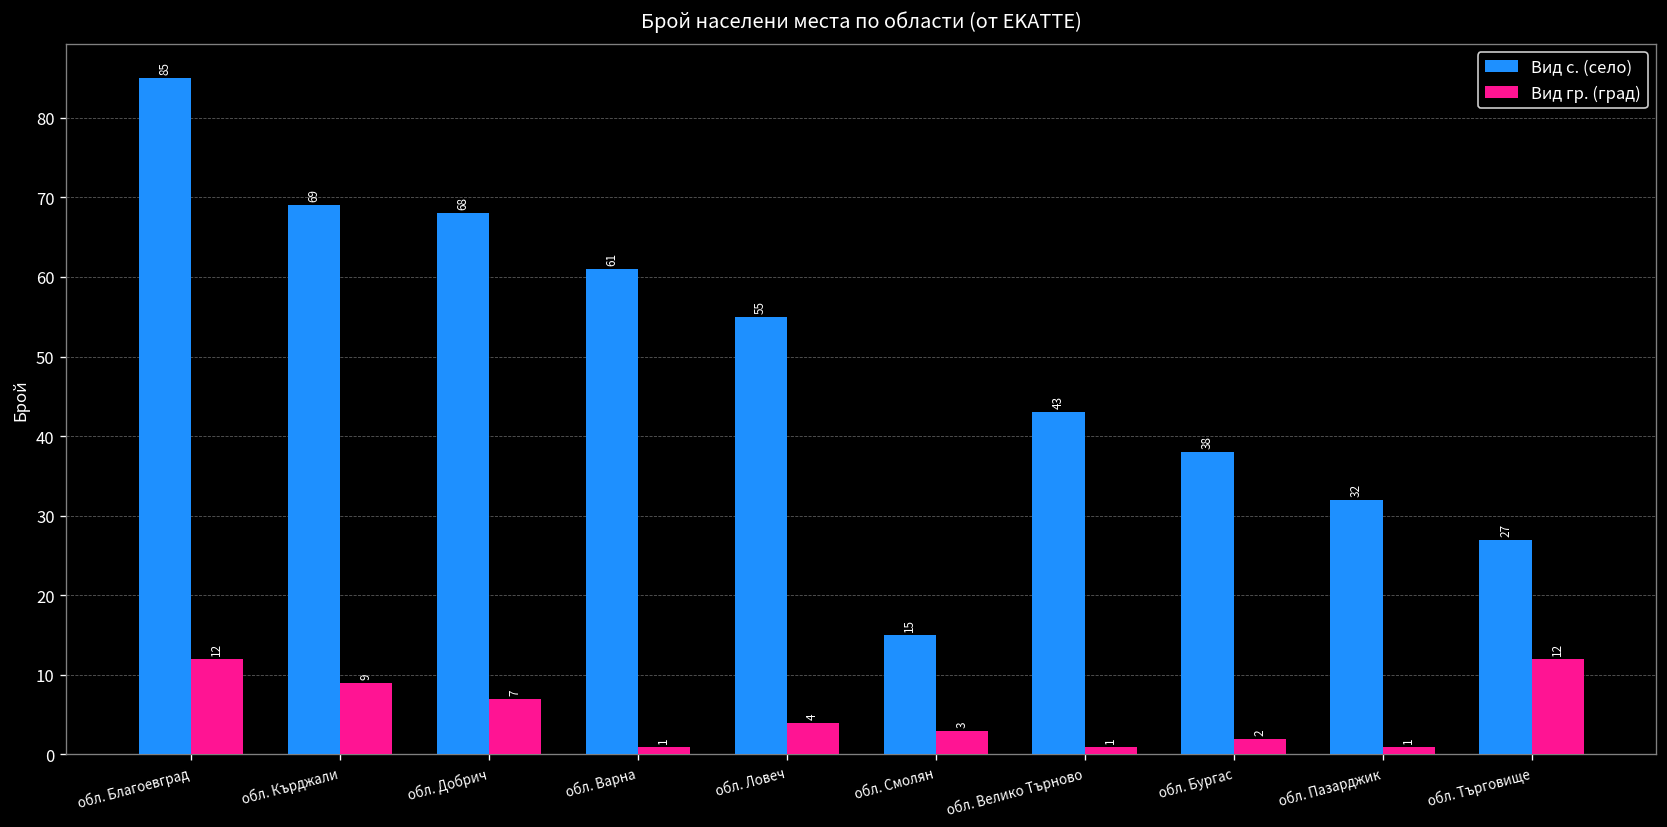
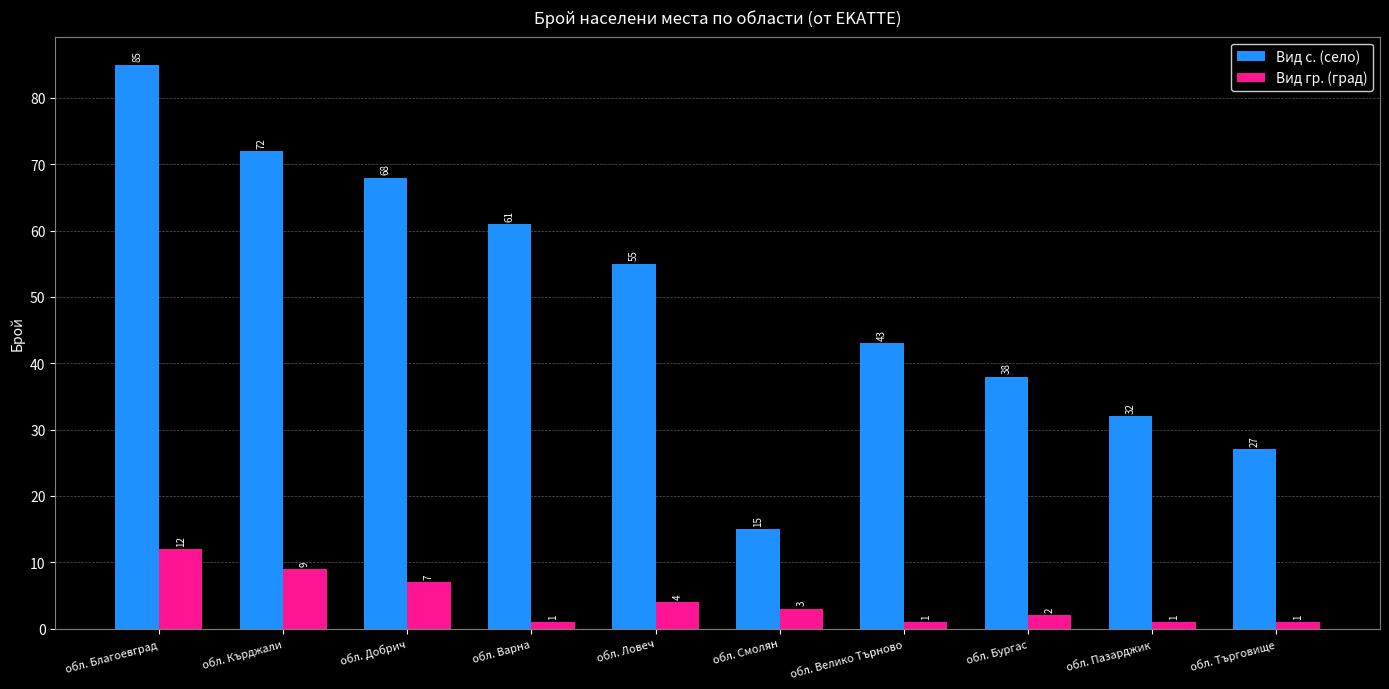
  {
    "Вид с. (село)": {
      "обл. Благоевград": 85,
-     "обл. Кърджали": 69,
+     "обл. Кърджали": 72,
      "обл. Добрич": 68,
      "обл. Варна": 61,
      "обл. Ловеч": 55,
      "обл. Смолян": 15,
      "обл. Велико Търново": 43,
      "обл. Бургас": 38,
      "обл. Пазарджик": 32,
      "обл. Търговище": 27
    },
    "Вид гр. (град)": {
      "обл. Благоевград": 12,
      "обл. Кърджали": 9,
      "обл. Добрич": 7,
      "обл. Варна": 1,
      "обл. Ловеч": 4,
      "обл. Смолян": 3,
      "обл. Велико Търново": 1,
      "обл. Бургас": 2,
      "обл. Пазарджик": 1,
-     "обл. Търговище": 12
+     "обл. Търговище": 1
    }
  }
